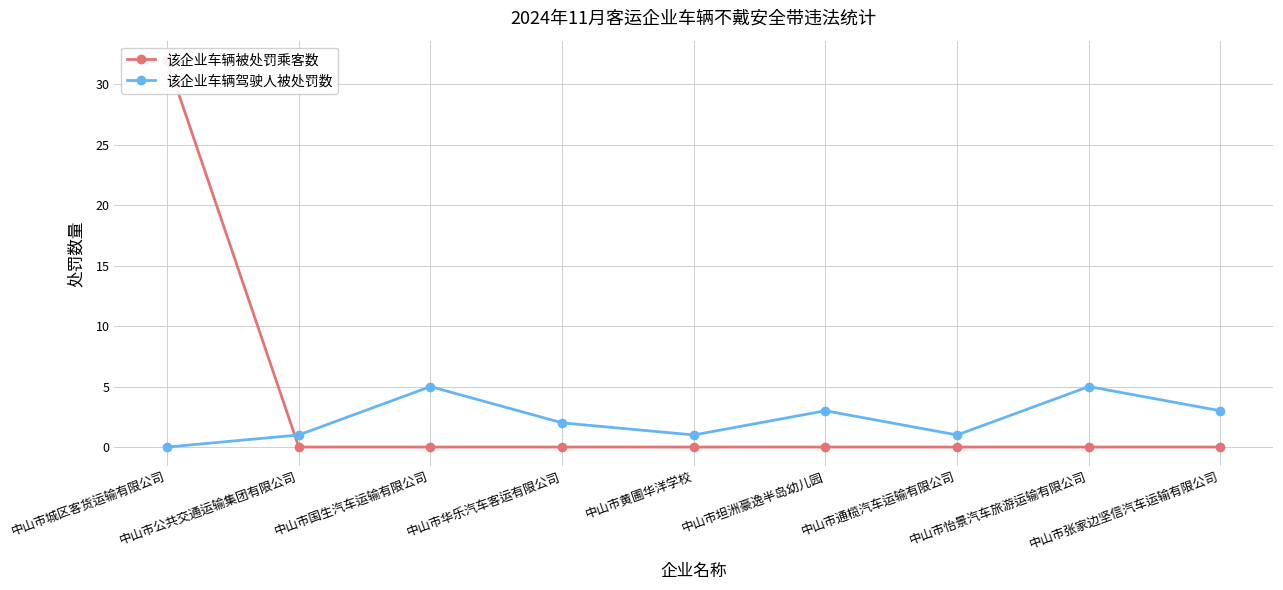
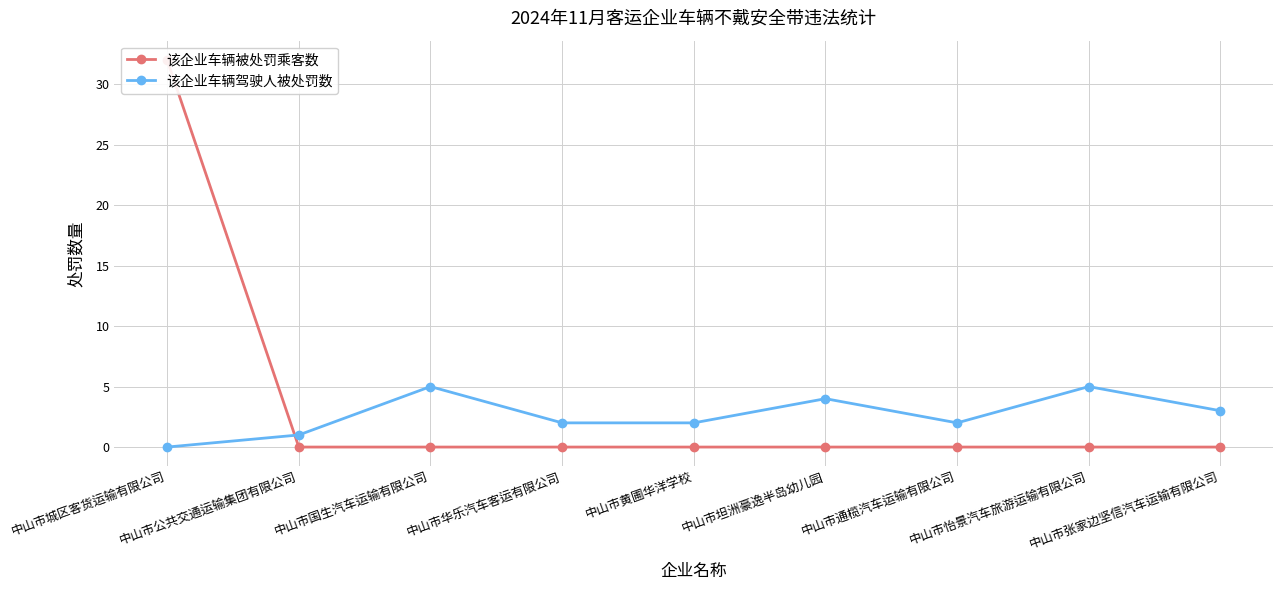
  {
    "该企业车辆被处罚乘客数": {
      "中山市公共交通运输集团有限公司": 0,
      "中山市国生汽车运输有限公司": 0,
      "中山市华乐汽车客运有限公司": 0,
      "中山市黄圃华洋学校": 0,
      "中山市坦洲豪逸半岛幼儿园": 0,
      "中山市通榄汽车运输有限公司": 0,
      "中山市怡景汽车旅游运输有限公司": 0,
      "中山市张家边坚信汽车运输有限公司": 0
    },
    "该企业车辆驾驶人被处罚数": {
      "中山市城区客货运输有限公司": 0,
      "中山市公共交通运输集团有限公司": 1,
      "中山市国生汽车运输有限公司": 5,
      "中山市华乐汽车客运有限公司": 2,
-     "中山市黄圃华洋学校": 1,
-     "中山市坦洲豪逸半岛幼儿园": 3,
-     "中山市通榄汽车运输有限公司": 1,
+     "中山市黄圃华洋学校": 2,
+     "中山市坦洲豪逸半岛幼儿园": 4,
+     "中山市通榄汽车运输有限公司": 2,
      "中山市怡景汽车旅游运输有限公司": 5,
      "中山市张家边坚信汽车运输有限公司": 3
    }
  }
